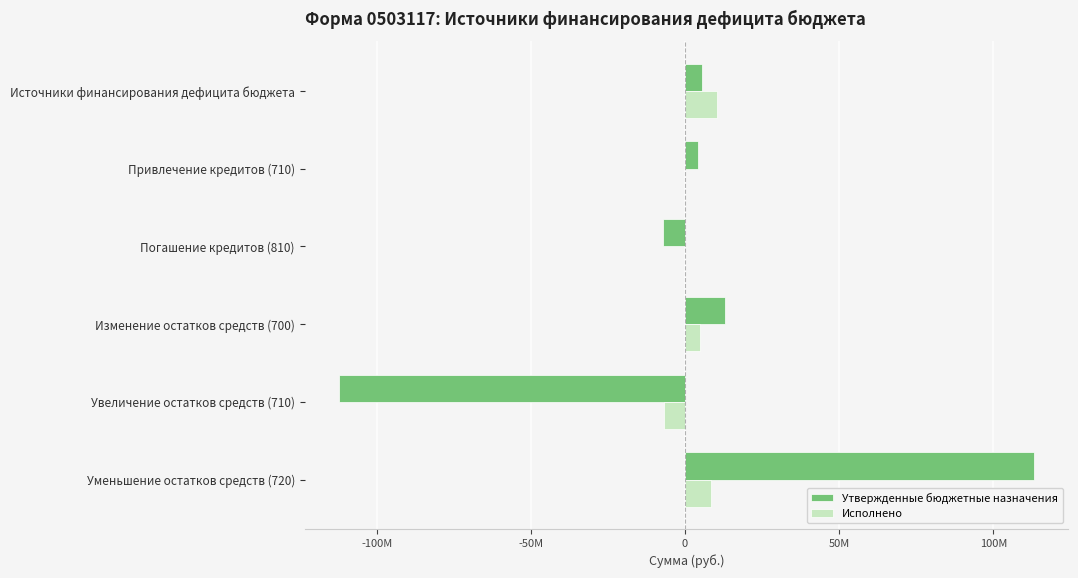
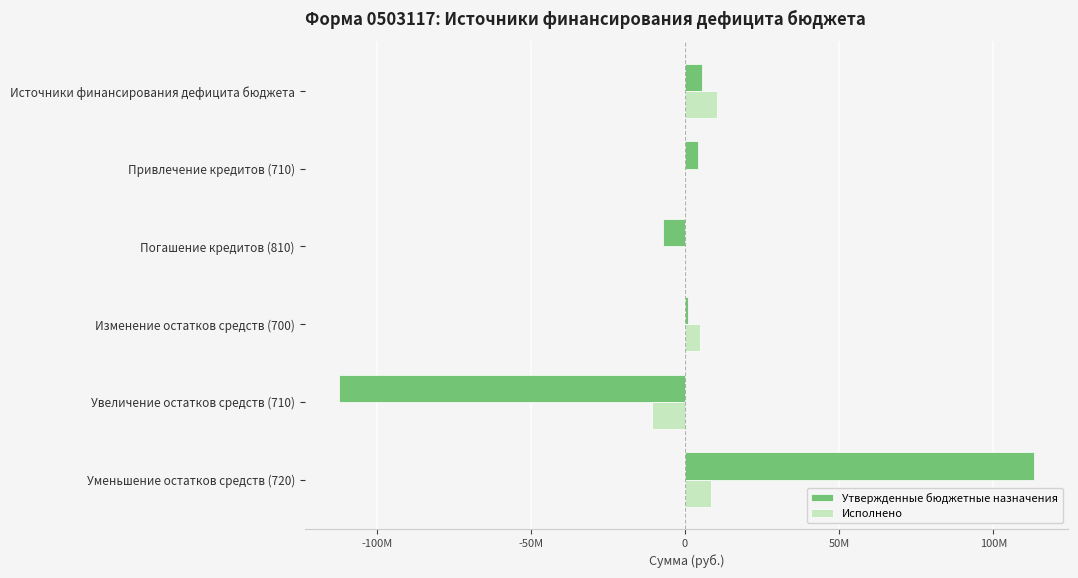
  {
    "Утвержденные бюджетные назначения": {
      "Источники финансирования дефицита бюджета": 6000000,
      "Привлечение кредитов (710)": 4000000,
      "Погашение кредитов (810)": -7000000,
-     "Изменение остатков средств (700)": 13000000,
+     "Изменение остатков средств (700)": 1000000,
      "Увеличение остатков средств (710)": -112000000,
      "Уменьшение остатков средств (720)": 113000000
    },
    "Исполнено": {
      "Источники финансирования дефицита бюджета": 10000000,
      "Привлечение кредитов (710)": 0,
      "Погашение кредитов (810)": 0,
      "Изменение остатков средств (700)": 5000000,
-     "Увеличение остатков средств (710)": -7000000,
+     "Увеличение остатков средств (710)": -11000000,
      "Уменьшение остатков средств (720)": 9000000
    }
  }
